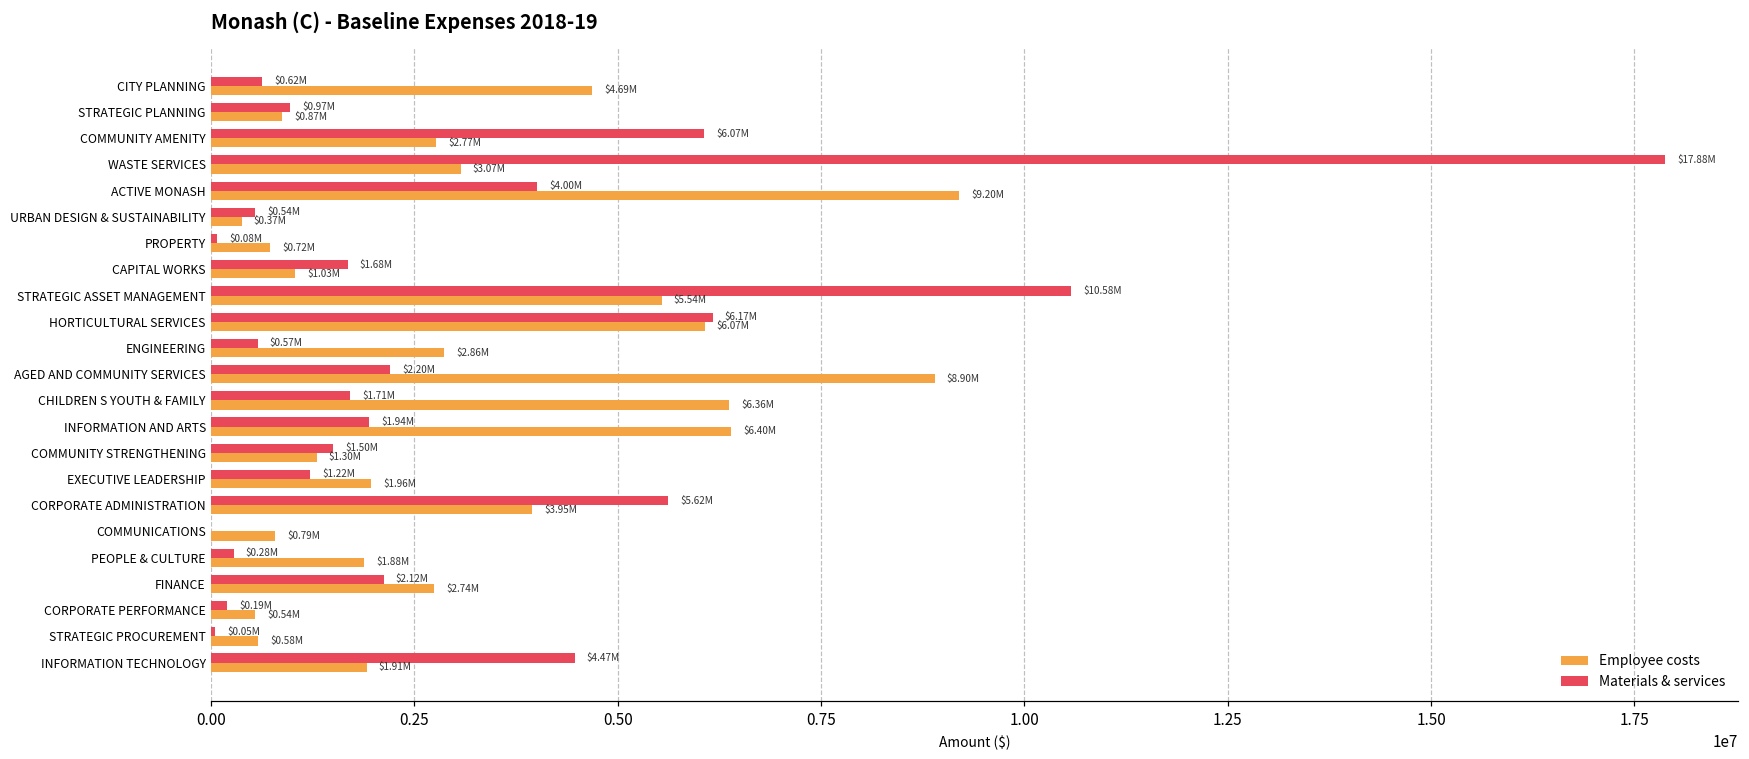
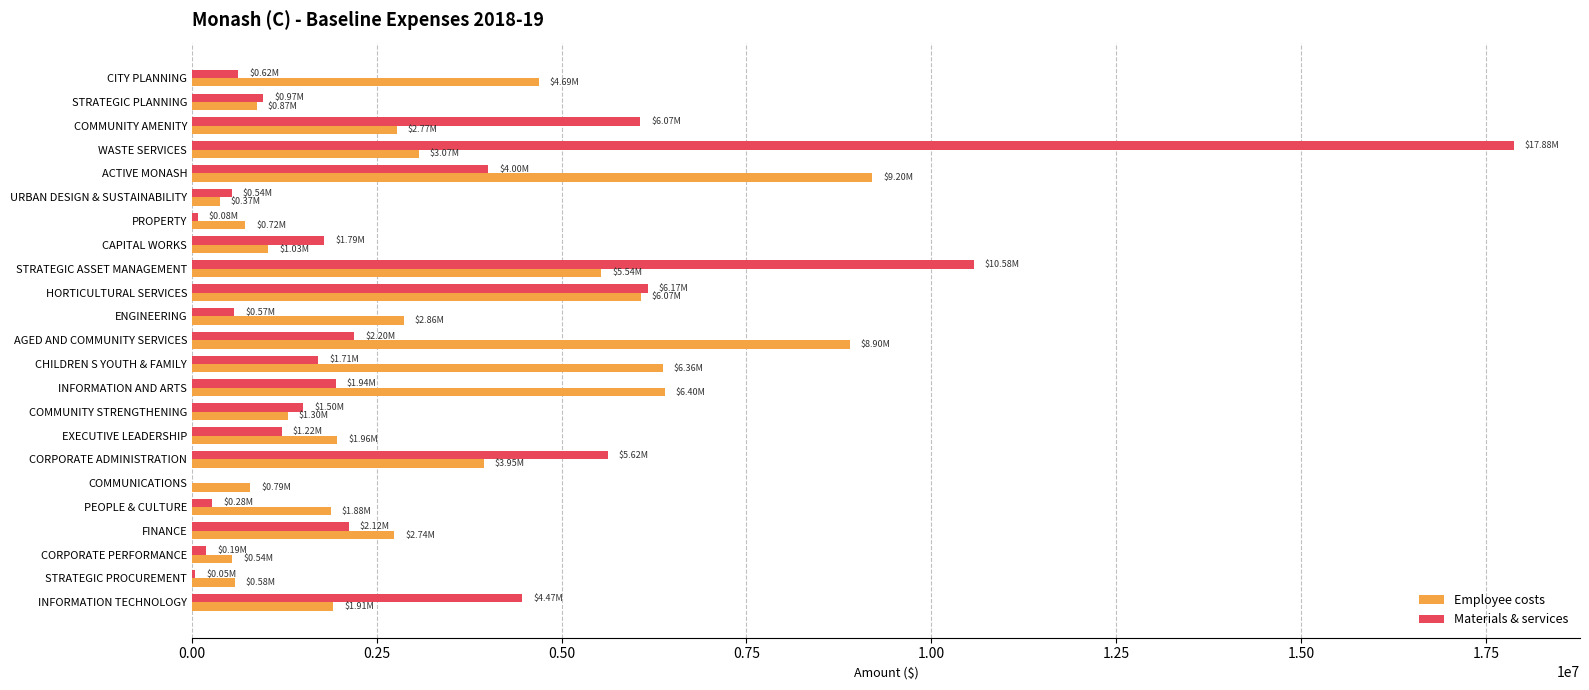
  {
    "Employee costs": {
      "CITY PLANNING": "$4.69M",
      "STRATEGIC PLANNING": "$0.87M",
      "COMMUNITY AMENITY": "$2.77M",
      "WASTE SERVICES": "$3.07M",
      "ACTIVE MONASH": "$9.20M",
      "URBAN DESIGN & SUSTAINABILITY": "$0.37M",
      "PROPERTY": "$0.72M",
      "CAPITAL WORKS": "$1.03M",
      "STRATEGIC ASSET MANAGEMENT": "$5.54M",
      "HORTICULTURAL SERVICES": "$6.07M",
      "ENGINEERING": "$2.86M",
      "AGED AND COMMUNITY SERVICES": "$8.90M",
      "CHILDREN S YOUTH & FAMILY": "$6.36M",
      "INFORMATION AND ARTS": "$6.40M",
      "COMMUNITY STRENGTHENING": "$1.30M",
      "EXECUTIVE LEADERSHIP": "$1.96M",
      "CORPORATE ADMINISTRATION": "$3.95M",
      "COMMUNICATIONS": "$0.79M",
      "PEOPLE & CULTURE": "$1.88M",
      "FINANCE": "$2.74M",
      "CORPORATE PERFORMANCE": "$0.54M",
      "STRATEGIC PROCUREMENT": "$0.58M",
      "INFORMATION TECHNOLOGY": "$1.91M"
    },
    "Materials & services": {
      "CITY PLANNING": "$0.62M",
      "STRATEGIC PLANNING": "$0.97M",
      "COMMUNITY AMENITY": "$6.07M",
      "WASTE SERVICES": "$17.88M",
      "ACTIVE MONASH": "$4.00M",
      "URBAN DESIGN & SUSTAINABILITY": "$0.54M",
      "PROPERTY": "$0.08M",
-     "CAPITAL WORKS": "$1.68M",
+     "CAPITAL WORKS": "$1.79M",
      "STRATEGIC ASSET MANAGEMENT": "$10.58M",
      "HORTICULTURAL SERVICES": "$6.17M",
      "ENGINEERING": "$0.57M",
      "AGED AND COMMUNITY SERVICES": "$2.20M",
      "CHILDREN S YOUTH & FAMILY": "$1.71M",
      "INFORMATION AND ARTS": "$1.94M",
      "COMMUNITY STRENGTHENING": "$1.50M",
      "EXECUTIVE LEADERSHIP": "$1.22M",
      "CORPORATE ADMINISTRATION": "$5.62M",
      "PEOPLE & CULTURE": "$0.28M",
      "FINANCE": "$2.12M",
      "CORPORATE PERFORMANCE": "$0.19M",
      "STRATEGIC PROCUREMENT": "$0.05M",
      "INFORMATION TECHNOLOGY": "$4.47M"
    }
  }
